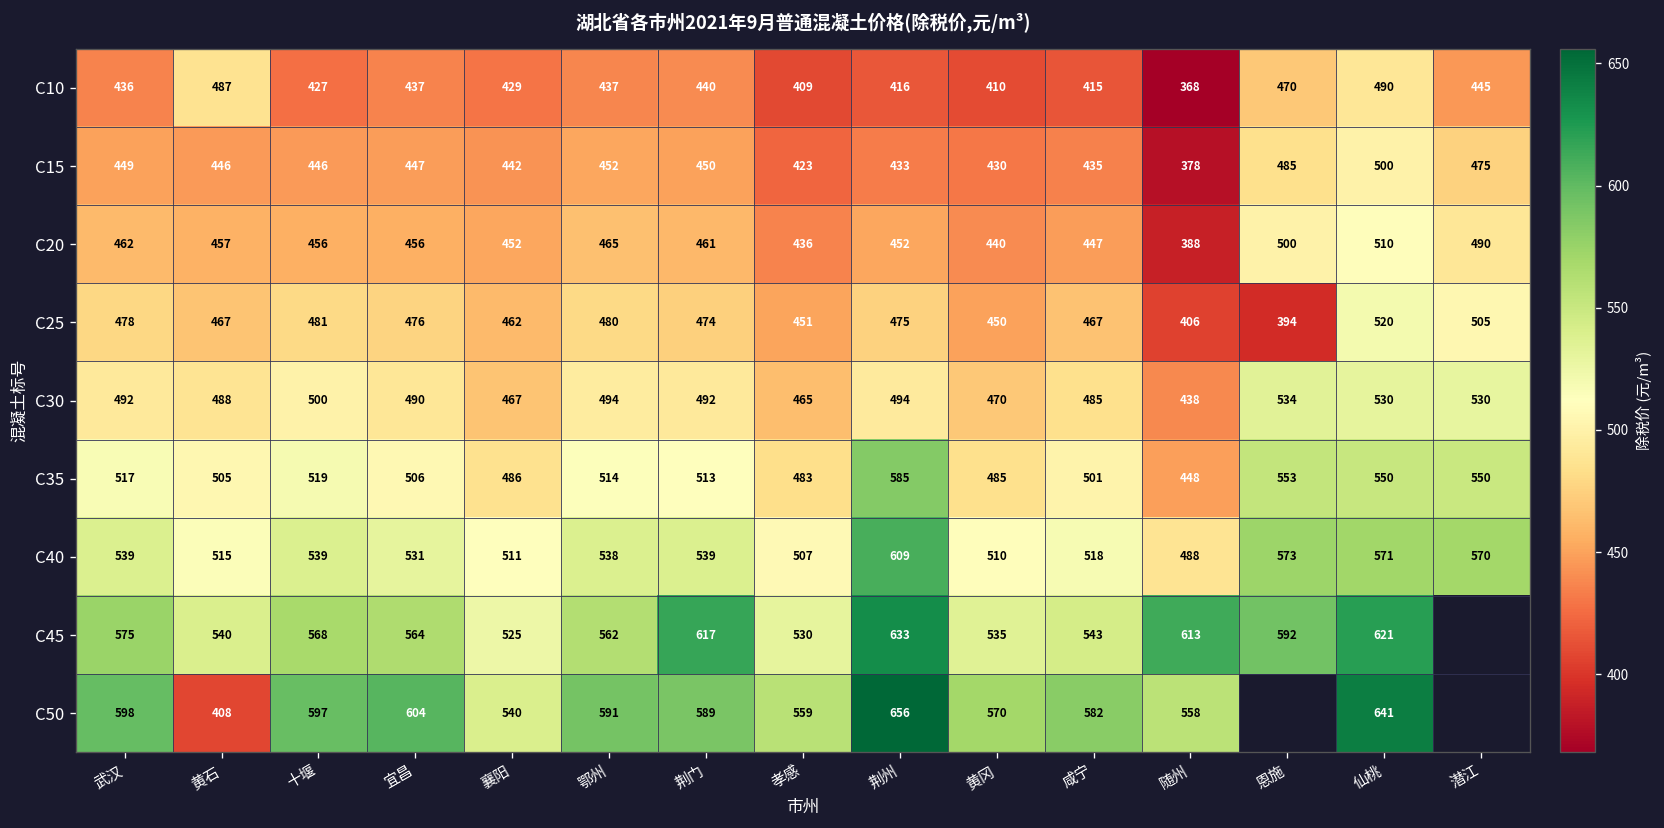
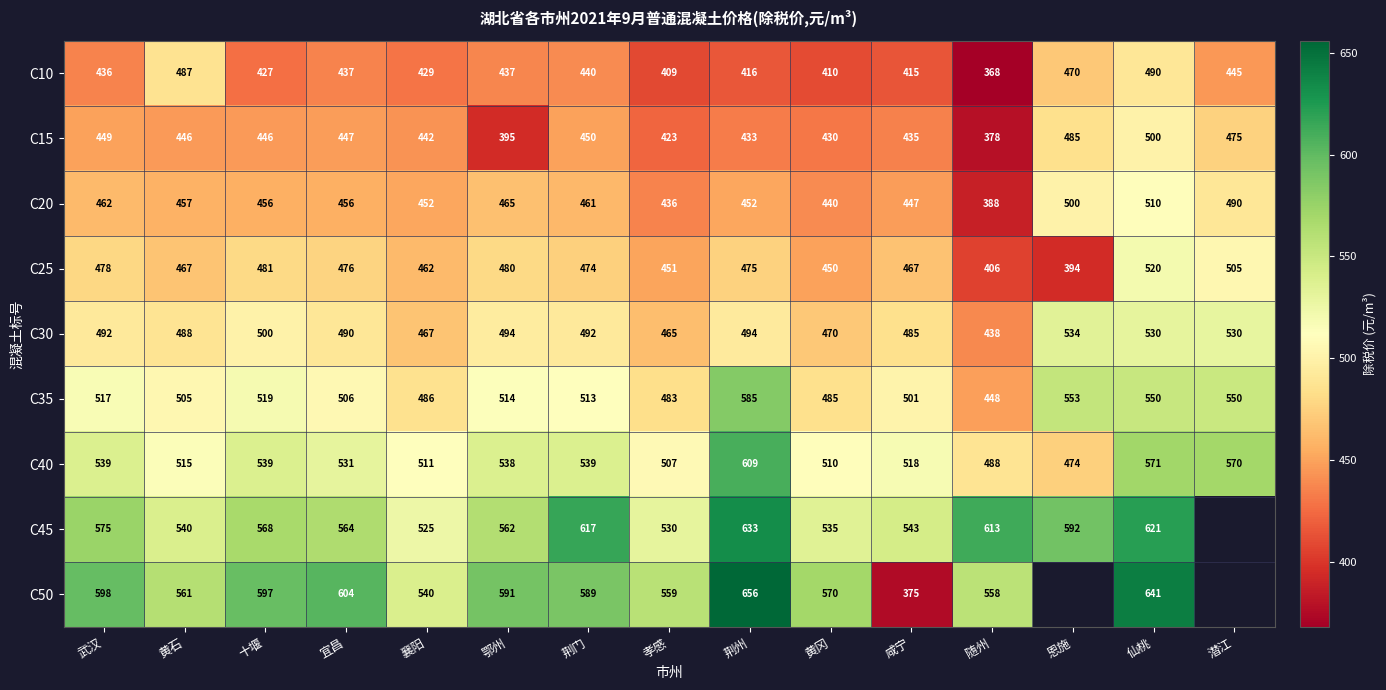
  {
    "C10": {
      "武汉": 436,
      "黄石": 487,
      "十堰": 427,
      "宜昌": 437,
      "襄阳": 429,
      "鄂州": 437,
      "荆门": 440,
      "孝感": 409,
      "荆州": 416,
      "黄冈": 410,
      "咸宁": 415,
      "随州": 368,
      "恩施": 470,
      "仙桃": 490,
      "潜江": 445
    },
    "C15": {
      "武汉": 449,
      "黄石": 446,
      "十堰": 446,
      "宜昌": 447,
      "襄阳": 442,
-     "鄂州": 452,
+     "鄂州": 395,
      "荆门": 450,
      "孝感": 423,
      "荆州": 433,
      "黄冈": 430,
      "咸宁": 435,
      "随州": 378,
      "恩施": 485,
      "仙桃": 500,
      "潜江": 475
    },
    "C20": {
      "武汉": 462,
      "黄石": 457,
      "十堰": 456,
      "宜昌": 456,
      "襄阳": 452,
      "鄂州": 465,
      "荆门": 461,
      "孝感": 436,
      "荆州": 452,
      "黄冈": 440,
      "咸宁": 447,
      "随州": 388,
      "恩施": 500,
      "仙桃": 510,
      "潜江": 490
    },
    "C25": {
      "武汉": 478,
      "黄石": 467,
      "十堰": 481,
      "宜昌": 476,
      "襄阳": 462,
      "鄂州": 480,
      "荆门": 474,
      "孝感": 451,
      "荆州": 475,
      "黄冈": 450,
      "咸宁": 467,
      "随州": 406,
      "恩施": 394,
      "仙桃": 520,
      "潜江": 505
    },
    "C30": {
      "武汉": 492,
      "黄石": 488,
      "十堰": 500,
      "宜昌": 490,
      "襄阳": 467,
      "鄂州": 494,
      "荆门": 492,
      "孝感": 465,
      "荆州": 494,
      "黄冈": 470,
      "咸宁": 485,
      "随州": 438,
      "恩施": 534,
      "仙桃": 530,
      "潜江": 530
    },
    "C35": {
      "武汉": 517,
      "黄石": 505,
      "十堰": 519,
      "宜昌": 506,
      "襄阳": 486,
      "鄂州": 514,
      "荆门": 513,
      "孝感": 483,
      "荆州": 585,
      "黄冈": 485,
      "咸宁": 501,
      "随州": 448,
      "恩施": 553,
      "仙桃": 550,
      "潜江": 550
    },
    "C40": {
      "武汉": 539,
      "黄石": 515,
      "十堰": 539,
      "宜昌": 531,
      "襄阳": 511,
      "鄂州": 538,
      "荆门": 539,
      "孝感": 507,
      "荆州": 609,
      "黄冈": 510,
      "咸宁": 518,
      "随州": 488,
-     "恩施": 573,
+     "恩施": 474,
      "仙桃": 571,
      "潜江": 570
    },
    "C45": {
      "武汉": 575,
      "黄石": 540,
      "十堰": 568,
      "宜昌": 564,
      "襄阳": 525,
      "鄂州": 562,
      "荆门": 617,
      "孝感": 530,
      "荆州": 633,
      "黄冈": 535,
      "咸宁": 543,
      "随州": 613,
      "恩施": 592,
      "仙桃": 621
    },
    "C50": {
      "武汉": 598,
-     "黄石": 408,
+     "黄石": 561,
      "十堰": 597,
      "宜昌": 604,
      "襄阳": 540,
      "鄂州": 591,
      "荆门": 589,
      "孝感": 559,
      "荆州": 656,
      "黄冈": 570,
-     "咸宁": 582,
+     "咸宁": 375,
      "随州": 558,
      "仙桃": 641
    }
  }
